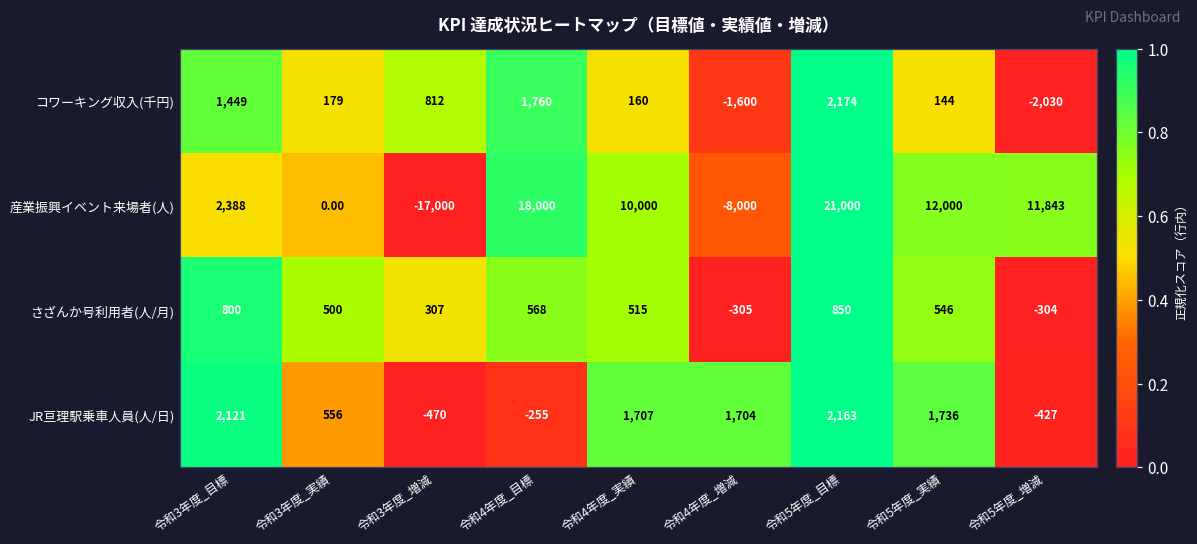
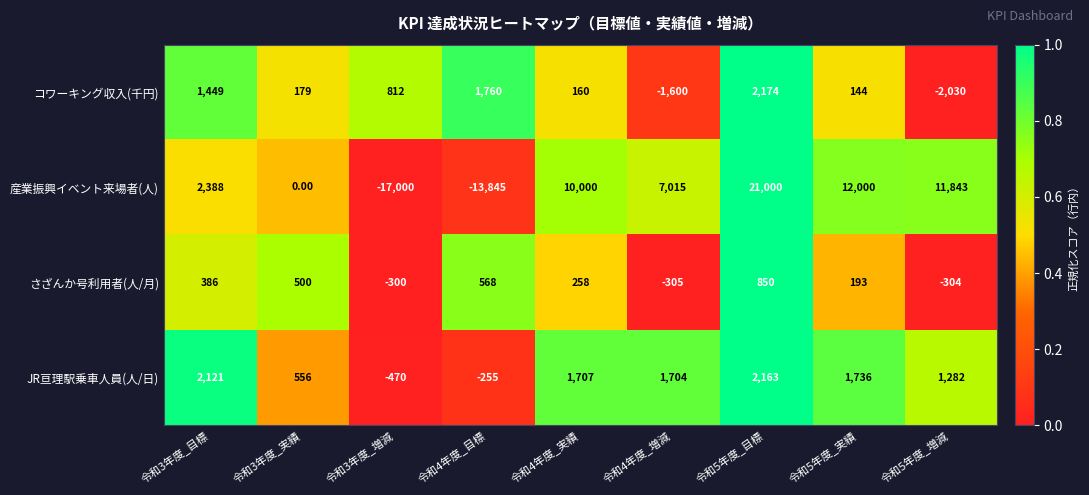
  {
    "コワーキング収入(千円)": {
      "令和3年度_目標": "1,449",
      "令和3年度_実績": "179",
      "令和3年度_増減": "812",
      "令和4年度_目標": "1,760",
      "令和4年度_実績": "160",
      "令和4年度_増減": "-1,600",
      "令和5年度_目標": "2,174",
      "令和5年度_実績": "144",
      "令和5年度_増減": "-2,030"
    },
    "産業振興イベント来場者(人)": {
      "令和3年度_目標": "2,388",
      "令和3年度_実績": "0.00",
      "令和3年度_増減": "-17,000",
-     "令和4年度_目標": "18,000",
+     "令和4年度_目標": "-13,845",
      "令和4年度_実績": "10,000",
-     "令和4年度_増減": "-8,000",
+     "令和4年度_増減": "7,015",
      "令和5年度_目標": "21,000",
      "令和5年度_実績": "12,000",
      "令和5年度_増減": "11,843"
    },
    "さざんか号利用者(人/月)": {
-     "令和3年度_目標": "800",
+     "令和3年度_目標": "386",
      "令和3年度_実績": "500",
-     "令和3年度_増減": "307",
+     "令和3年度_増減": "-300",
      "令和4年度_目標": "568",
-     "令和4年度_実績": "515",
+     "令和4年度_実績": "258",
      "令和4年度_増減": "-305",
      "令和5年度_目標": "850",
-     "令和5年度_実績": "546",
+     "令和5年度_実績": "193",
      "令和5年度_増減": "-304"
    },
    "JR亘理駅乗車人員(人/日)": {
      "令和3年度_目標": "2,121",
      "令和3年度_実績": "556",
      "令和3年度_増減": "-470",
      "令和4年度_目標": "-255",
      "令和4年度_実績": "1,707",
      "令和4年度_増減": "1,704",
      "令和5年度_目標": "2,163",
      "令和5年度_実績": "1,736",
-     "令和5年度_増減": "-427"
+     "令和5年度_増減": "1,282"
    }
  }
